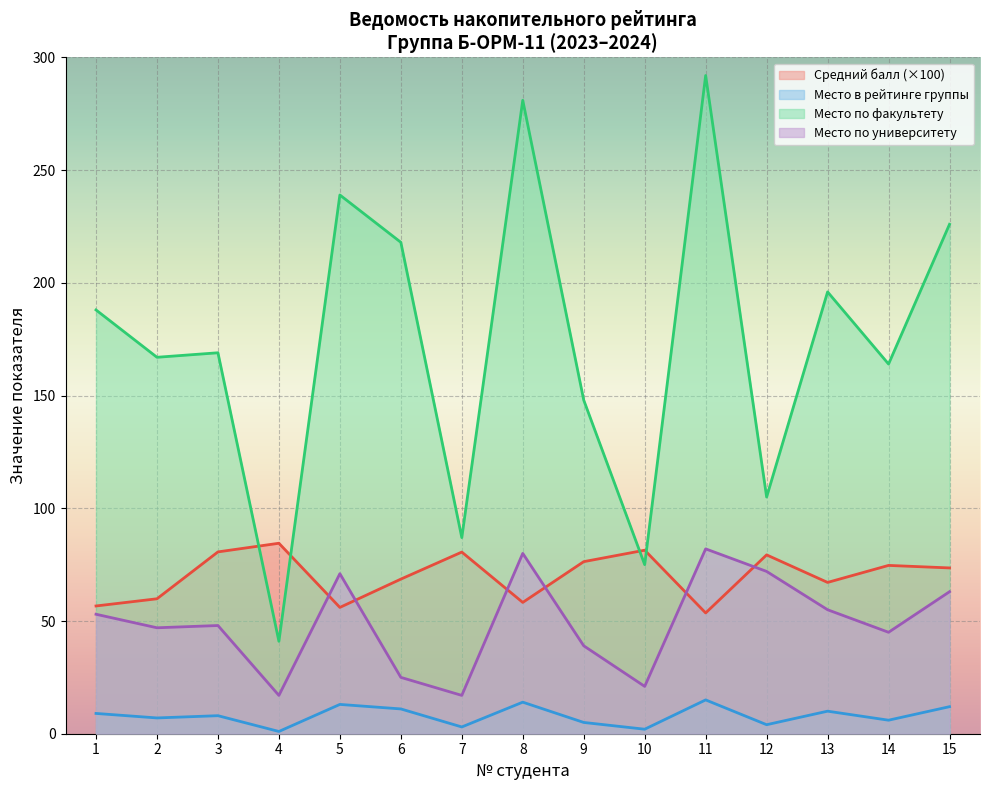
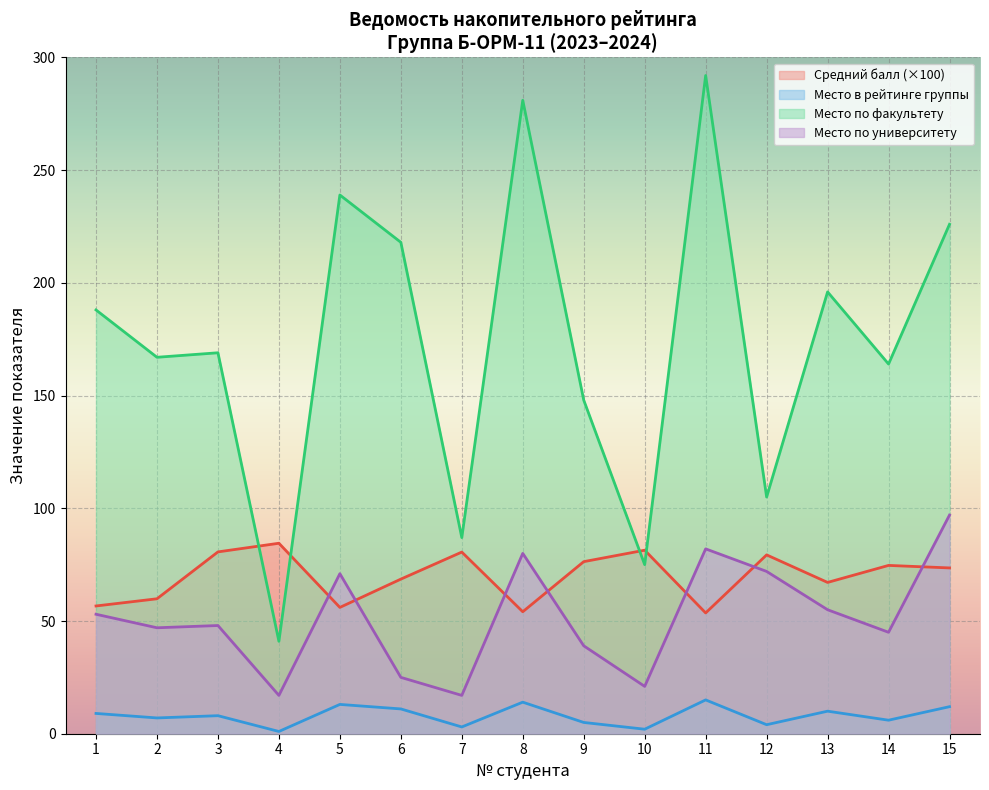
  {
    "Средний балл (×100)": {
      "1": 57,
      "2": 60,
      "3": 81,
      "4": 85,
      "5": 56,
      "6": 69,
      "7": 81,
-     "8": 58,
+     "8": 54,
      "9": 76,
      "10": 81,
      "11": 54,
      "12": 79,
      "13": 67,
      "14": 75,
      "15": 74
    },
    "Место по университету": {
      "1": 53,
      "2": 47,
      "3": 48,
      "4": 17,
      "5": 71,
      "6": 25,
      "7": 17,
      "8": 80,
      "9": 39,
      "10": 21,
      "11": 82,
      "12": 72,
      "13": 55,
      "14": 45,
-     "15": 63
+     "15": 97
    }
  }
